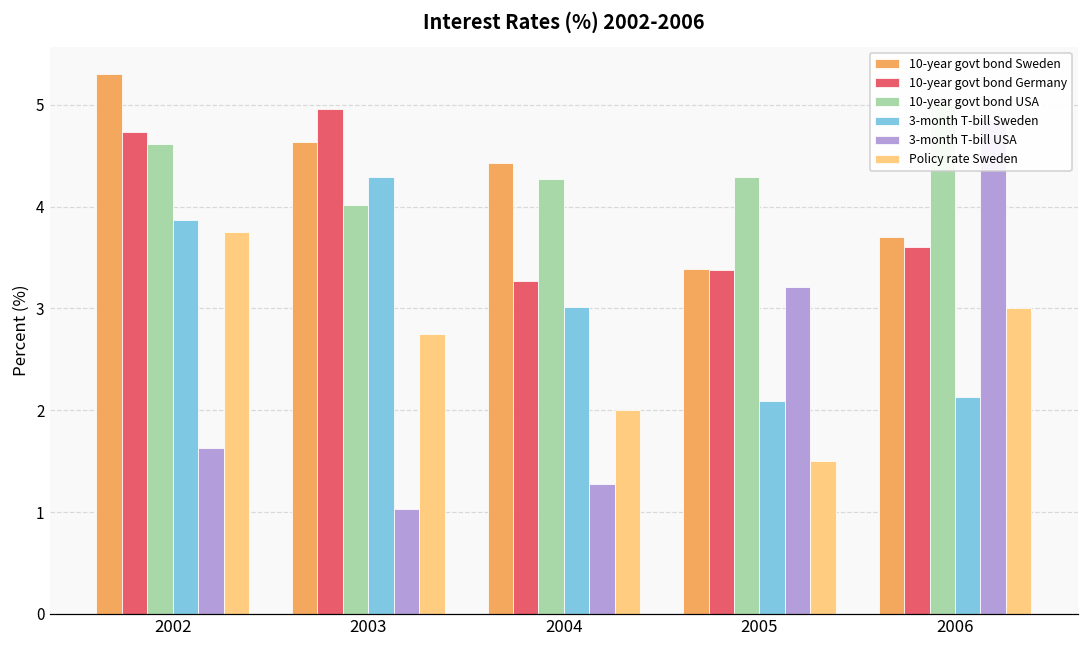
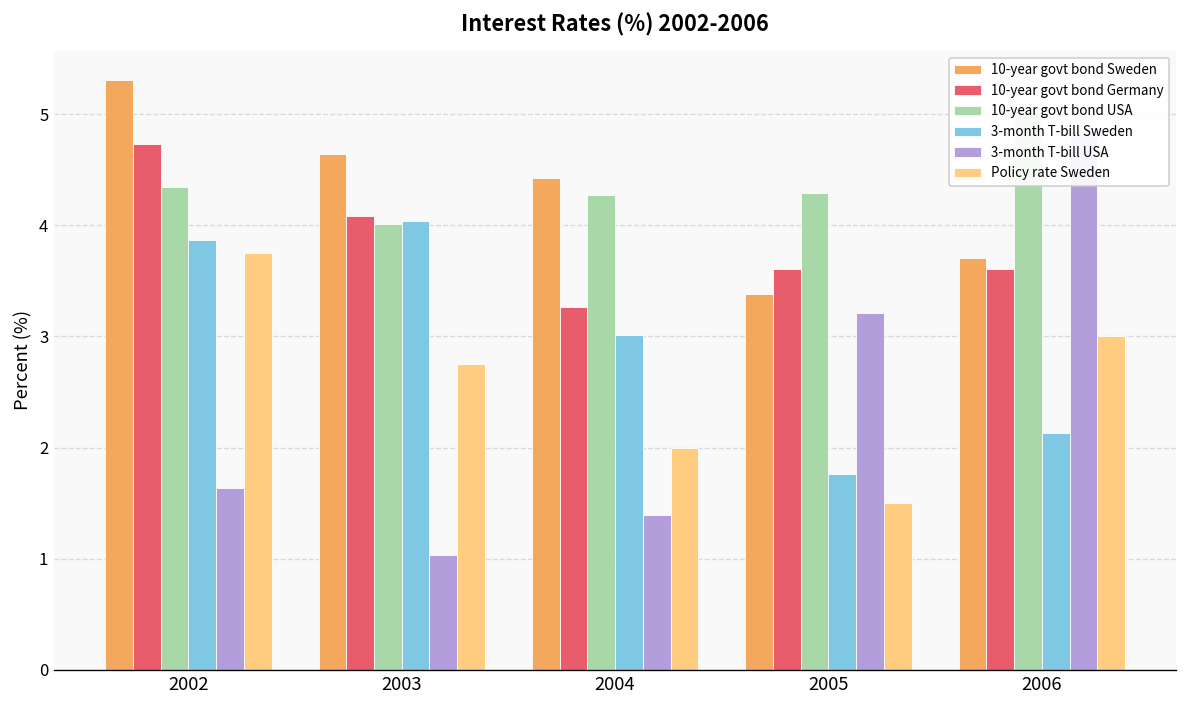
  {
    "10-year govt bond Germany": {
      "2002": 4.7,
-     "2003": 5.0,
+     "2003": 4.1,
      "2004": 3.3,
-     "2005": 3.4,
+     "2005": 3.6,
      "2006": 3.6
    },
    "10-year govt bond USA": {
-     "2002": 4.6,
+     "2002": 4.3,
      "2003": 4.0,
      "2004": 4.3,
      "2005": 4.3
    },
    "3-month T-bill Sweden": {
      "2002": 3.9,
-     "2003": 4.3,
+     "2003": 4.0,
      "2004": 3.0,
-     "2005": 2.1,
+     "2005": 1.8,
      "2006": 2.1
    },
    "3-month T-bill USA": {
      "2002": 1.6,
      "2003": 1.0,
-     "2004": 1.3,
+     "2004": 1.4,
      "2005": 3.2
    }
  }
